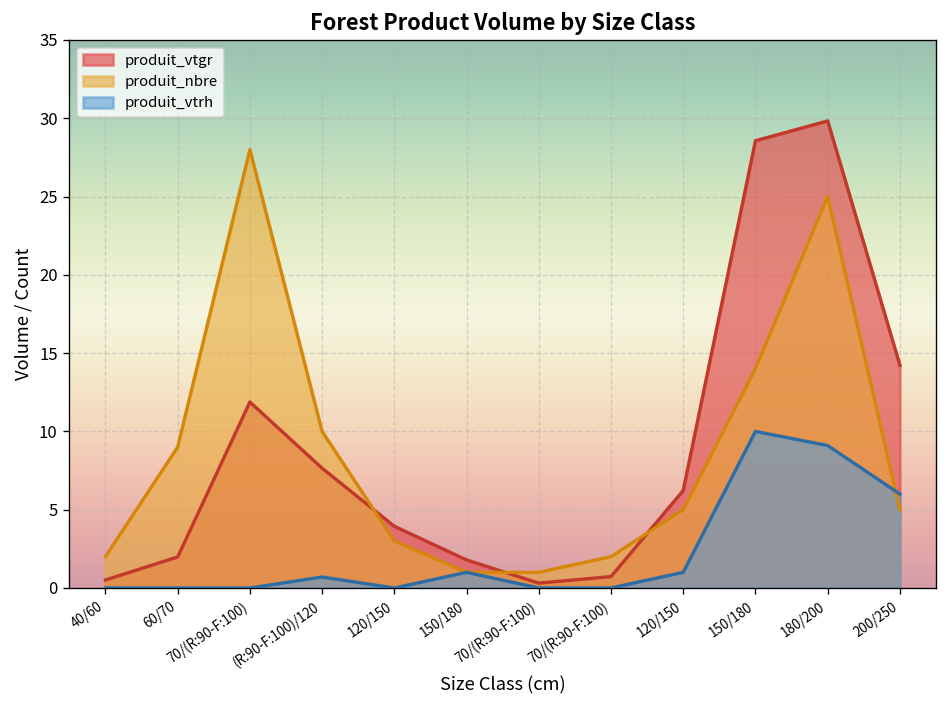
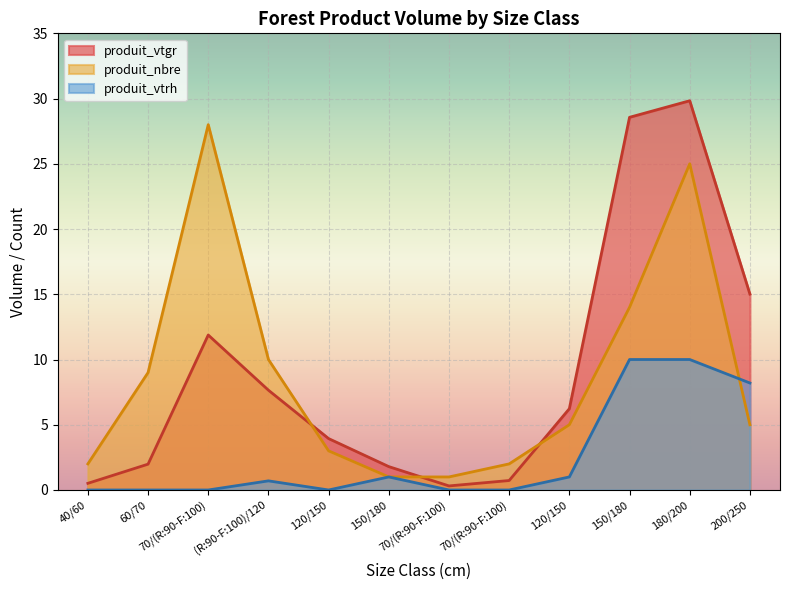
  {
    "produit_vtgr": {
      "40/60": 0.5,
      "60/70": 2.0,
      "(R:90-F:100)/120": 7.6,
      "180/200": 29.8,
-     "200/250": 14.2
+     "200/250": 15.0
    },
    "produit_nbre": {
      "40/60": 2.0,
      "60/70": 9.0,
      "(R:90-F:100)/120": 10.0,
      "180/200": 25.0,
      "200/250": 5.0
    },
    "produit_vtrh": {
      "40/60": 0.0,
      "60/70": 0.0,
      "(R:90-F:100)/120": 0.7,
-     "180/200": 9.1,
-     "200/250": 6.0
+     "180/200": 10.0,
+     "200/250": 8.2
    }
  }
